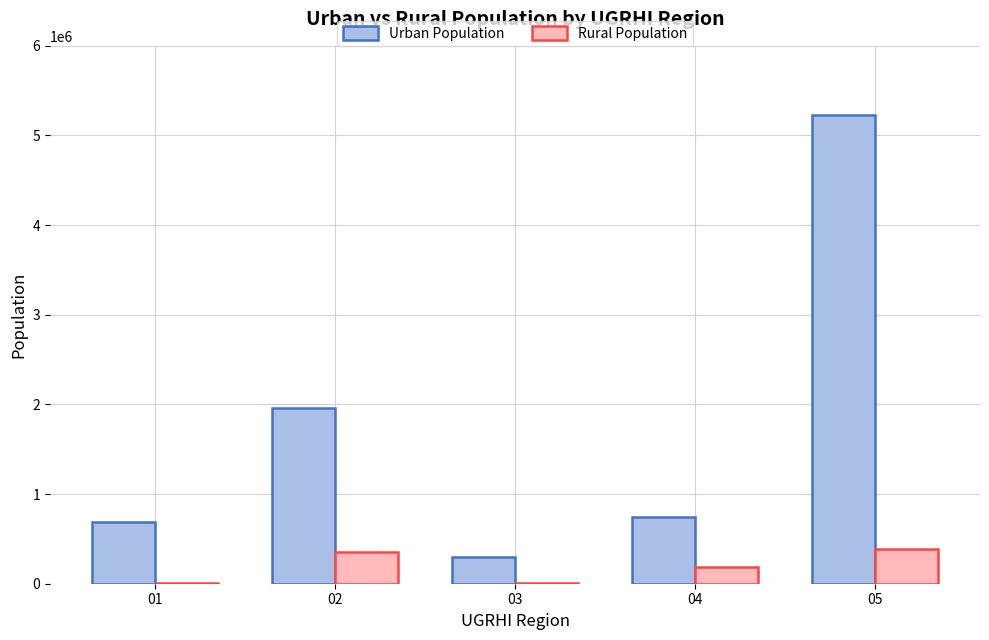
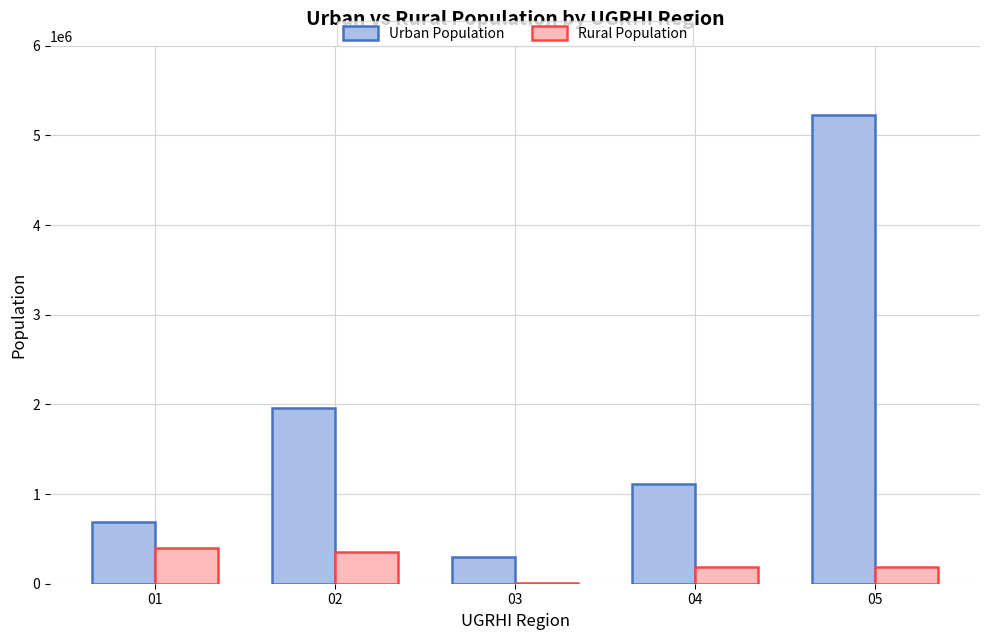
  {
    "Urban Population": {
      "01": 700000,
      "02": 2000000,
      "03": 300000,
-     "04": 700000,
+     "04": 1100000,
      "05": 5200000
    },
    "Rural Population": {
-     "01": 0,
+     "01": 400000,
      "02": 400000,
      "04": 200000,
-     "05": 400000
+     "05": 200000
    }
  }
